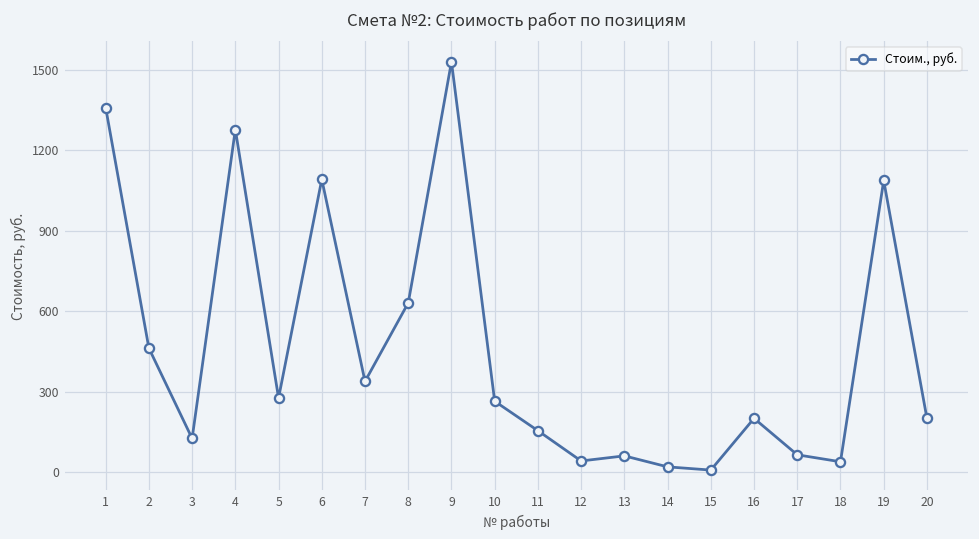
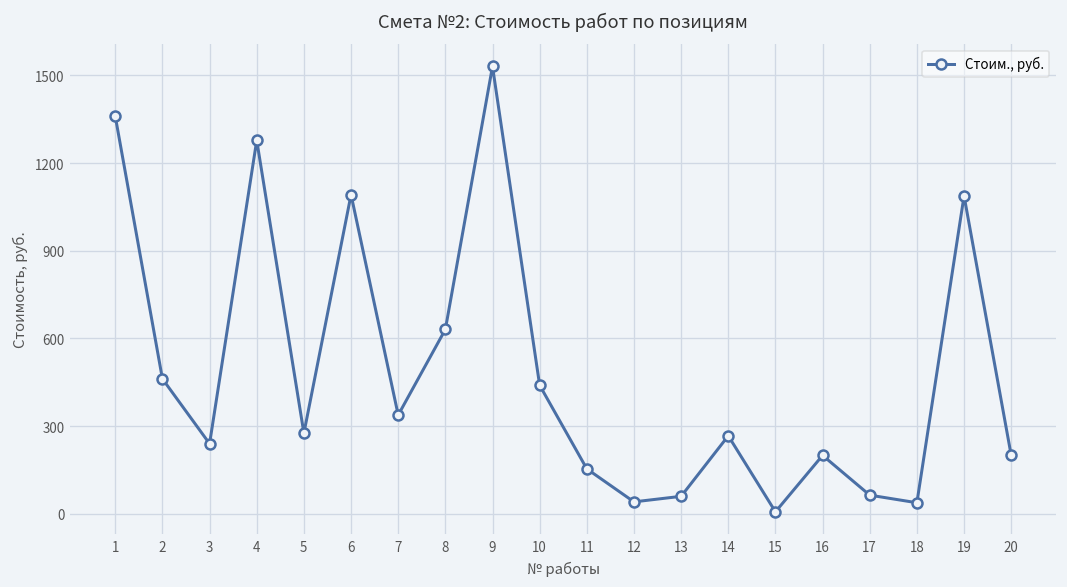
  {
    "1": 1360,
    "2": 460,
-   "3": 130,
+   "3": 240,
    "4": 1280,
    "5": 280,
    "6": 1090,
    "7": 340,
    "8": 630,
    "9": 1530,
-   "10": 260,
+   "10": 440,
    "11": 150,
    "12": 40,
    "13": 60,
-   "14": 20,
+   "14": 270,
    "15": 10,
    "16": 200,
    "17": 60,
    "18": 40,
    "19": 1090,
    "20": 200
  }
